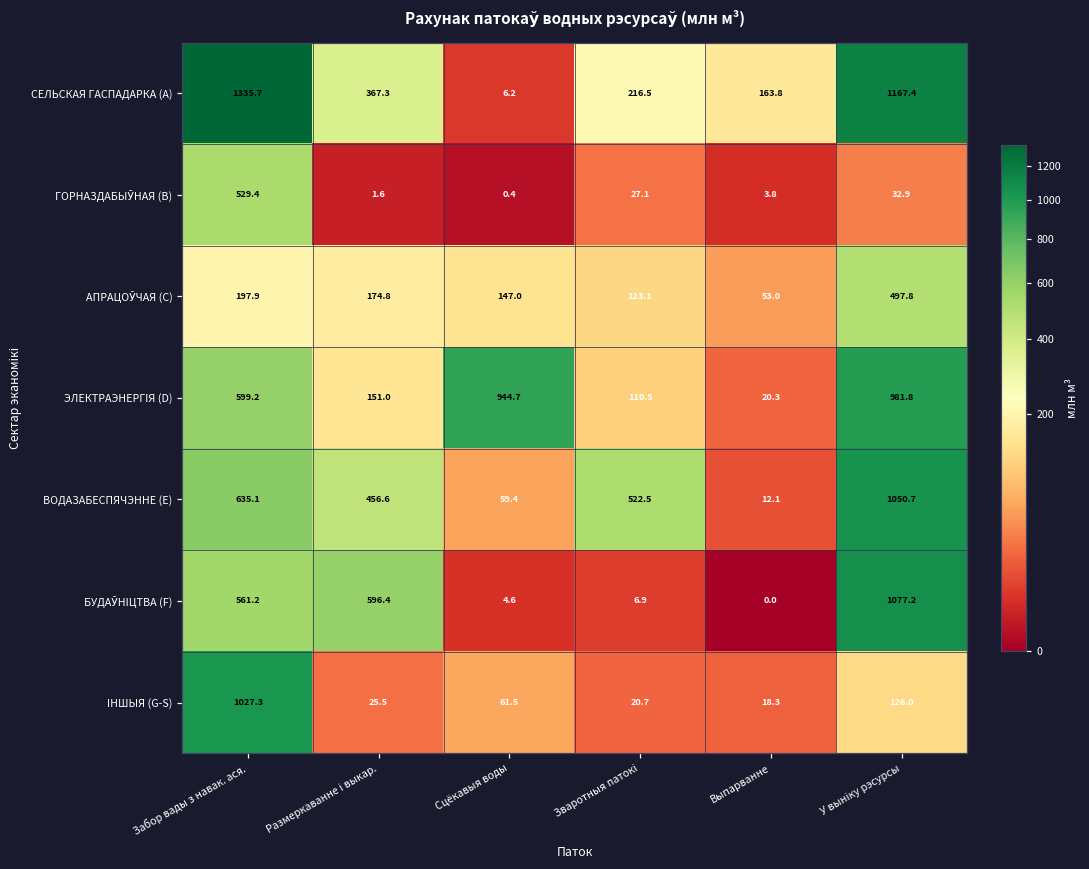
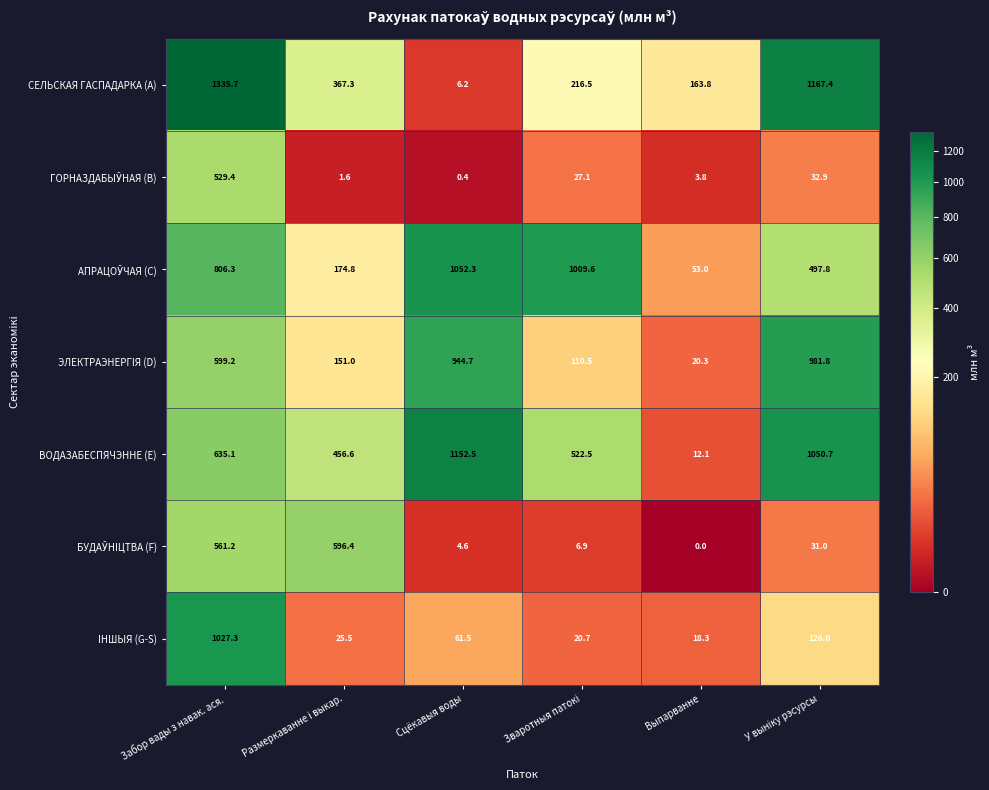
  {
    "СЕЛЬСКАЯ ГАСПАДАРКА (А)": {
      "Забор вады з навак. ася.": 1335.7,
      "Размеркаванне і выкар.": 367.3,
      "Сцёкавыя воды": 6.2,
      "Зваротныя патокі": 216.5,
      "Выпарванне": 163.8,
      "У выніку рэсурсы": 1167.4
    },
    "ГОРНАЗДАБЫЎНАЯ (В)": {
      "Забор вады з навак. ася.": 529.4,
      "Размеркаванне і выкар.": 1.6,
      "Сцёкавыя воды": 0.4,
      "Зваротныя патокі": 27.1,
      "Выпарванне": 3.8,
      "У выніку рэсурсы": 32.9
    },
    "АПРАЦОЎЧАЯ (С)": {
-     "Забор вады з навак. ася.": 197.9,
+     "Забор вады з навак. ася.": 806.3,
      "Размеркаванне і выкар.": 174.8,
-     "Сцёкавыя воды": 147.0,
-     "Зваротныя патокі": 123.1,
+     "Сцёкавыя воды": 1052.3,
+     "Зваротныя патокі": 1009.6,
      "Выпарванне": 53.0,
      "У выніку рэсурсы": 497.8
    },
    "ЭЛЕКТРАЭНЕРГІЯ (D)": {
      "Забор вады з навак. ася.": 599.2,
      "Размеркаванне і выкар.": 151.0,
      "Сцёкавыя воды": 944.7,
      "Зваротныя патокі": 110.5,
      "Выпарванне": 20.3,
      "У выніку рэсурсы": 981.8
    },
    "ВОДАЗАБЕСПЯЧЭННЕ (Е)": {
      "Забор вады з навак. ася.": 635.1,
      "Размеркаванне і выкар.": 456.6,
-     "Сцёкавыя воды": 59.4,
+     "Сцёкавыя воды": 1152.5,
      "Зваротныя патокі": 522.5,
      "Выпарванне": 12.1,
      "У выніку рэсурсы": 1050.7
    },
    "БУДАЎНІЦТВА (F)": {
      "Забор вады з навак. ася.": 561.2,
      "Размеркаванне і выкар.": 596.4,
      "Сцёкавыя воды": 4.6,
      "Зваротныя патокі": 6.9,
      "Выпарванне": 0.0,
-     "У выніку рэсурсы": 1077.2
+     "У выніку рэсурсы": 31.0
    },
    "ІНШЫЯ (G-S)": {
      "Забор вады з навак. ася.": 1027.3,
      "Размеркаванне і выкар.": 25.5,
      "Сцёкавыя воды": 61.5,
      "Зваротныя патокі": 20.7,
      "Выпарванне": 18.3,
      "У выніку рэсурсы": 126.0
    }
  }
